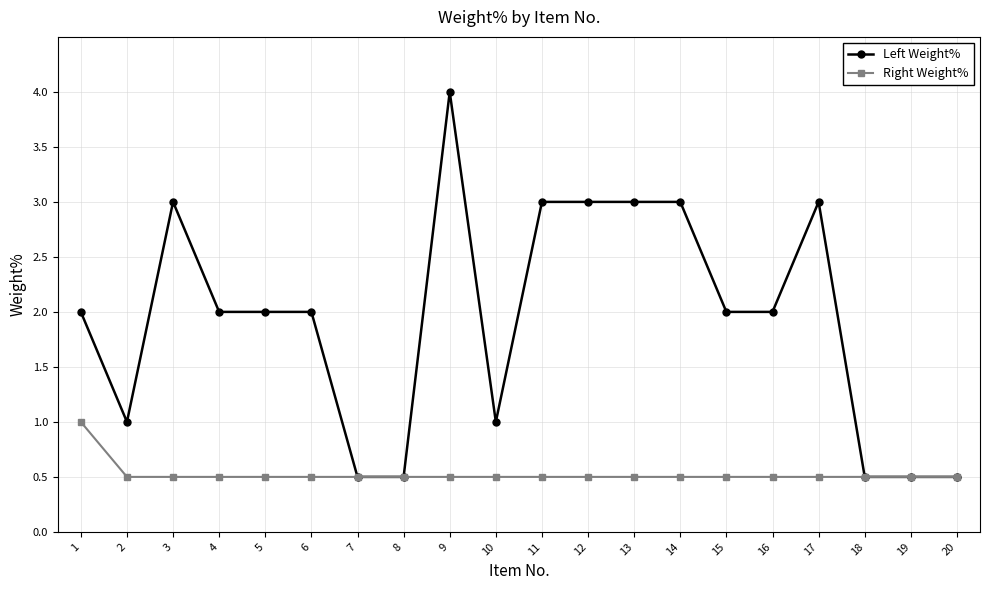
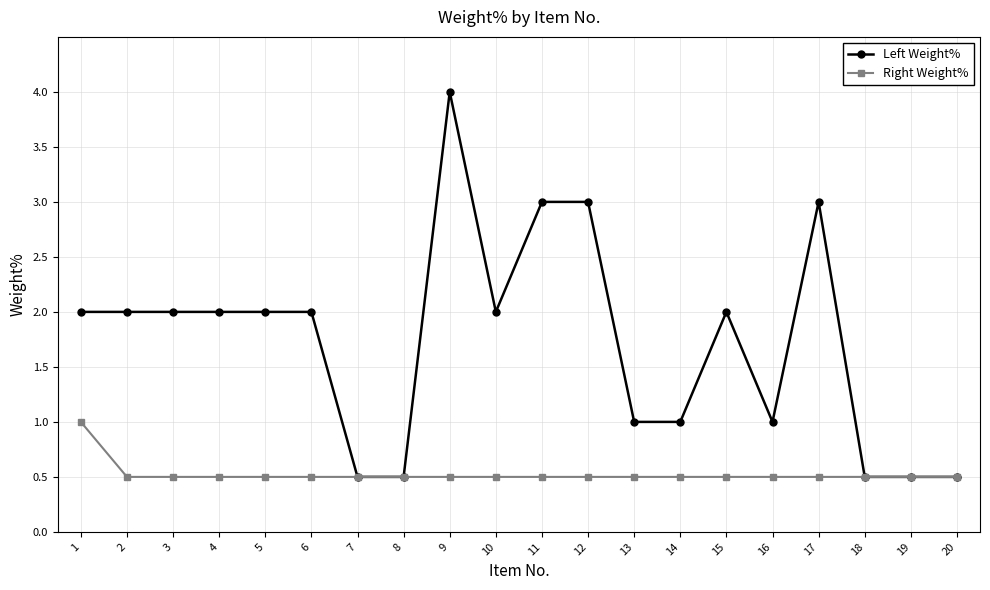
  {
    "Left Weight%": {
      "1": 2,
-     "2": 1,
-     "3": 3,
+     "2": 2,
+     "3": 2,
      "4": 2,
      "5": 2,
      "6": 2,
      "9": 4,
-     "10": 1,
+     "10": 2,
      "11": 3,
      "12": 3,
-     "13": 3,
-     "14": 3,
+     "13": 1,
+     "14": 1,
      "15": 2,
-     "16": 2,
+     "16": 1,
      "17": 3
    },
    "Right Weight%": {
      "1": 1,
      "2": 0.50,
      "3": 0.50,
      "4": 0.50,
      "5": 0.50,
      "6": 0.50,
      "9": 0.50,
      "10": 0.50,
      "11": 0.50,
      "12": 0.50,
      "13": 0.50,
      "14": 0.50,
      "15": 0.50,
      "16": 0.50,
      "17": 0.50
    }
  }
